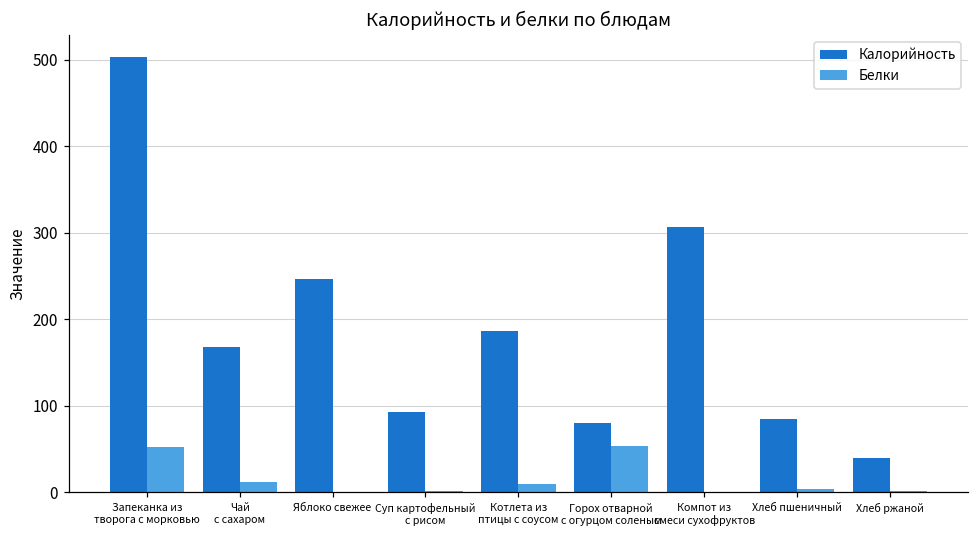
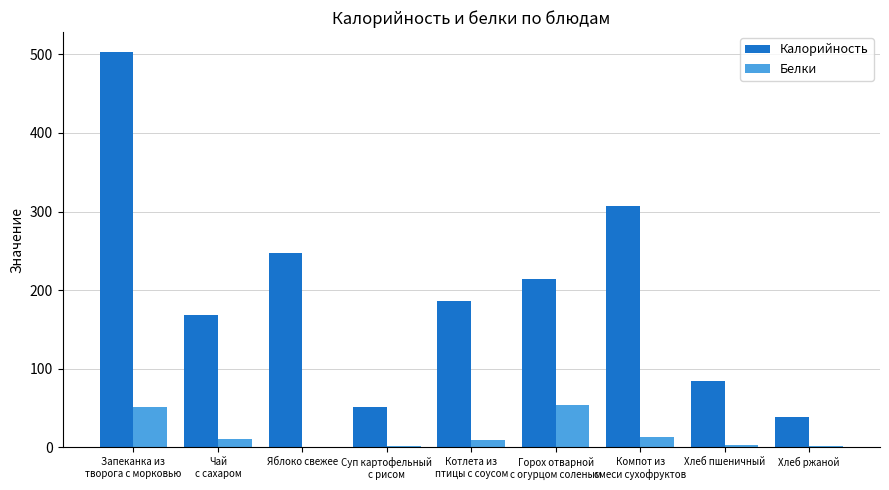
  {
    "Калорийность": {
      "Запеканка из творога с морковью": 500,
      "Чай с сахаром": 170,
      "Яблоко свежее": 250,
-     "Суп картофельный с рисом": 90,
+     "Суп картофельный с рисом": 50,
      "Котлета из птицы с соусом": 190,
-     "Горох отварной с огурцом соленым": 80,
+     "Горох отварной с огурцом соленым": 210,
      "Компот из смеси сухофруктов": 310,
      "Хлеб пшеничный": 80,
      "Хлеб ржаной": 40
    },
    "Белки": {
      "Запеканка из творога с морковью": 50,
      "Чай с сахаром": 10,
      "Котлета из птицы с соусом": 10,
      "Горох отварной с огурцом соленым": 50,
-     "Компот из смеси сухофруктов": 0,
+     "Компот из смеси сухофруктов": 10,
      "Хлеб пшеничный": 0
    }
  }
